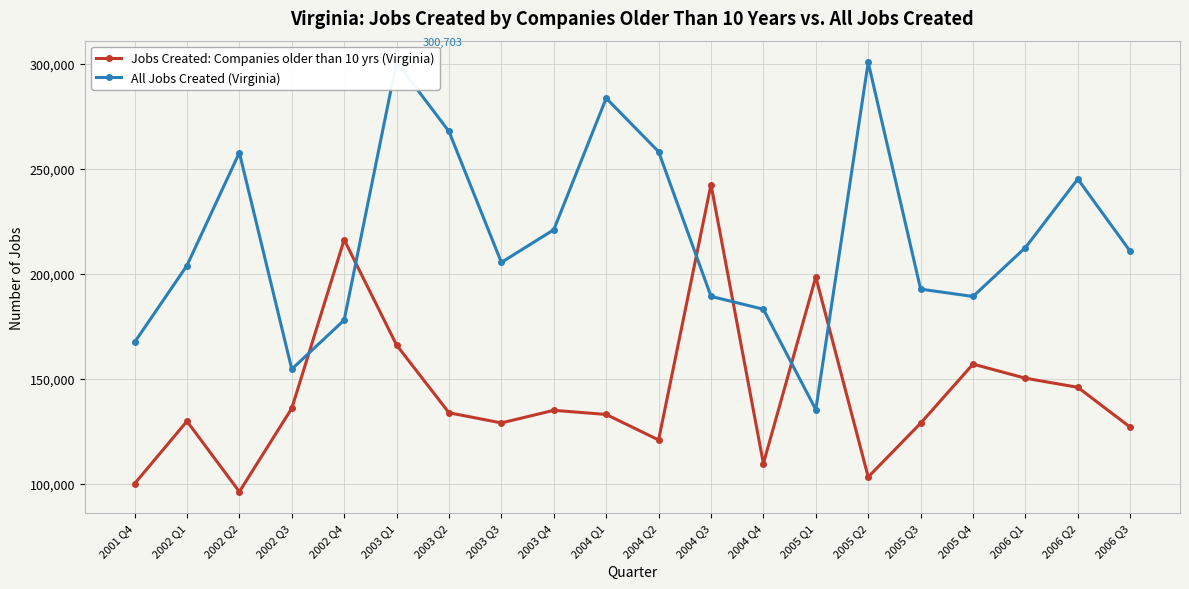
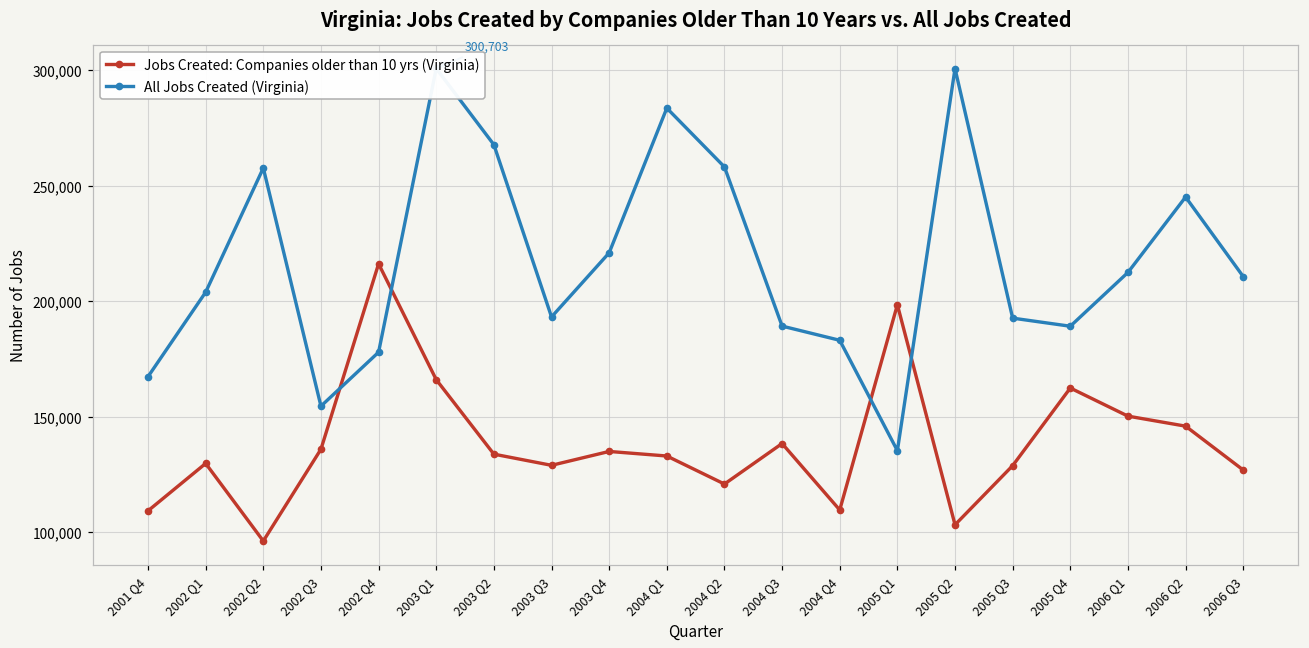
  {
    "Jobs Created: Companies older than 10 yrs (Virginia)": {
-     "2001 Q4": "100,000",
+     "2001 Q4": "109,000",
      "2002 Q1": "130,000",
      "2002 Q2": "96,000",
      "2002 Q3": "136,000",
      "2002 Q4": "216,000",
      "2003 Q1": "166,000",
      "2003 Q2": "134,000",
      "2003 Q3": "129,000",
      "2003 Q4": "135,000",
      "2004 Q1": "133,000",
      "2004 Q2": "121,000",
-     "2004 Q3": "242,000",
+     "2004 Q3": "138,000",
      "2004 Q4": "110,000",
      "2005 Q1": "198,000",
      "2005 Q2": "103,000",
      "2005 Q3": "129,000",
-     "2005 Q4": "157,000",
+     "2005 Q4": "162,000",
      "2006 Q1": "150,000",
      "2006 Q2": "146,000",
      "2006 Q3": "127,000"
    },
    "All Jobs Created (Virginia)": {
      "2001 Q4": "167,000",
      "2002 Q1": "204,000",
      "2002 Q2": "258,000",
      "2002 Q3": "154,000",
      "2002 Q4": "178,000",
      "2003 Q2": "268,000",
-     "2003 Q3": "205,000",
+     "2003 Q3": "193,000",
      "2003 Q4": "221,000",
      "2004 Q1": "284,000",
      "2004 Q2": "258,000",
      "2004 Q3": "189,000",
      "2004 Q4": "183,000",
      "2005 Q1": "135,000",
      "2005 Q2": "301,000",
      "2005 Q3": "193,000",
      "2005 Q4": "189,000",
      "2006 Q1": "212,000",
      "2006 Q2": "245,000",
      "2006 Q3": "211,000"
    }
  }
